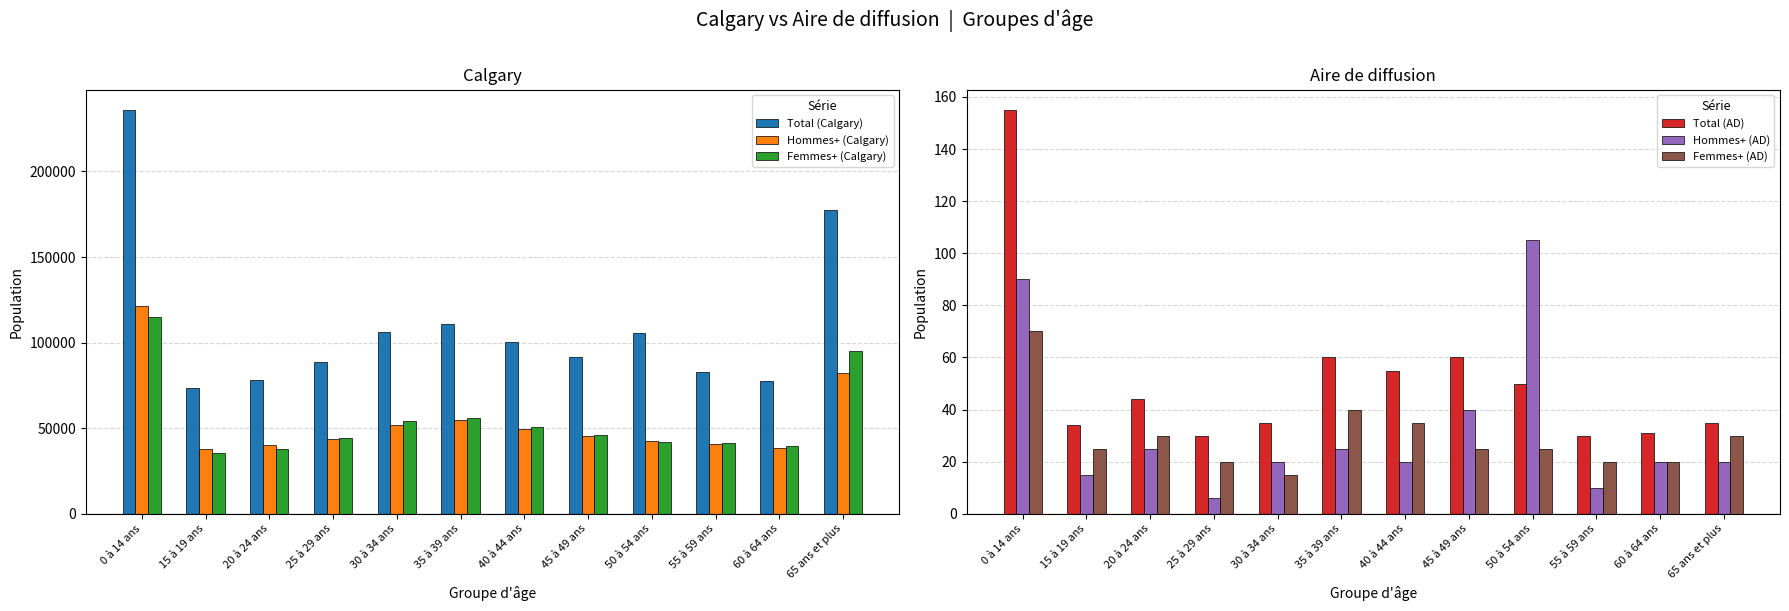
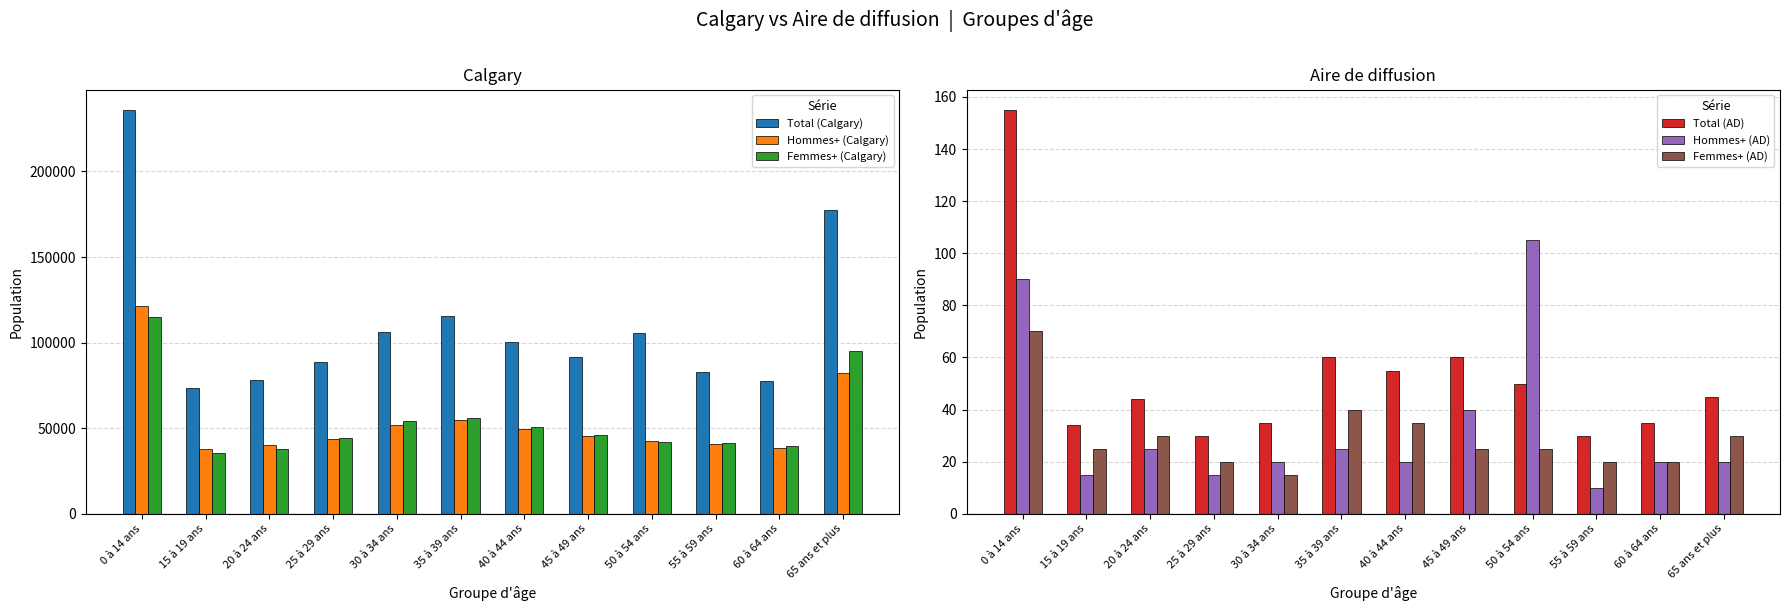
  {
    "Calgary": {
      "Total (Calgary)": {
        "0 à 14 ans": 236000,
        "15 à 19 ans": 73000,
        "20 à 24 ans": 78000,
        "25 à 29 ans": 88000,
        "30 à 34 ans": 106000,
-       "35 à 39 ans": 111000,
+       "35 à 39 ans": 115000,
        "40 à 44 ans": 100000,
        "45 à 49 ans": 91000,
        "50 à 54 ans": 106000,
        "55 à 59 ans": 83000,
        "60 à 64 ans": 78000,
        "65 ans et plus": 177000
      },
      "Hommes+ (Calgary)": {
        "0 à 14 ans": 121000,
        "15 à 19 ans": 38000,
        "20 à 24 ans": 40000,
        "25 à 29 ans": 44000,
        "30 à 34 ans": 52000,
        "35 à 39 ans": 55000,
        "40 à 44 ans": 49000,
        "45 à 49 ans": 45000,
        "50 à 54 ans": 43000,
        "55 à 59 ans": 41000,
        "60 à 64 ans": 38000,
        "65 ans et plus": 82000
      },
      "Femmes+ (Calgary)": {
        "0 à 14 ans": 115000,
        "15 à 19 ans": 36000,
        "20 à 24 ans": 38000,
        "25 à 29 ans": 44000,
        "30 à 34 ans": 54000,
        "35 à 39 ans": 56000,
        "40 à 44 ans": 51000,
        "45 à 49 ans": 46000,
        "50 à 54 ans": 42000,
        "55 à 59 ans": 42000,
        "60 à 64 ans": 39000,
        "65 ans et plus": 95000
      }
    },
    "Aire de diffusion": {
      "Total (AD)": {
        "0 à 14 ans": 155,
        "15 à 19 ans": 34,
        "20 à 24 ans": 44,
        "25 à 29 ans": 30,
        "30 à 34 ans": 35,
        "35 à 39 ans": 60,
        "40 à 44 ans": 55,
        "45 à 49 ans": 60,
        "50 à 54 ans": 50,
        "55 à 59 ans": 30,
-       "60 à 64 ans": 31,
-       "65 ans et plus": 35
+       "60 à 64 ans": 35,
+       "65 ans et plus": 45
      },
      "Hommes+ (AD)": {
        "0 à 14 ans": 90,
        "15 à 19 ans": 15,
        "20 à 24 ans": 25,
-       "25 à 29 ans": 6,
+       "25 à 29 ans": 15,
        "30 à 34 ans": 20,
        "35 à 39 ans": 25,
        "40 à 44 ans": 20,
        "45 à 49 ans": 40,
        "50 à 54 ans": 105,
        "55 à 59 ans": 10,
        "60 à 64 ans": 20,
        "65 ans et plus": 20
      },
      "Femmes+ (AD)": {
        "0 à 14 ans": 70,
        "15 à 19 ans": 25,
        "20 à 24 ans": 30,
        "25 à 29 ans": 20,
        "30 à 34 ans": 15,
        "35 à 39 ans": 40,
        "40 à 44 ans": 35,
        "45 à 49 ans": 25,
        "50 à 54 ans": 25,
        "55 à 59 ans": 20,
        "60 à 64 ans": 20,
        "65 ans et plus": 30
      }
    }
  }
